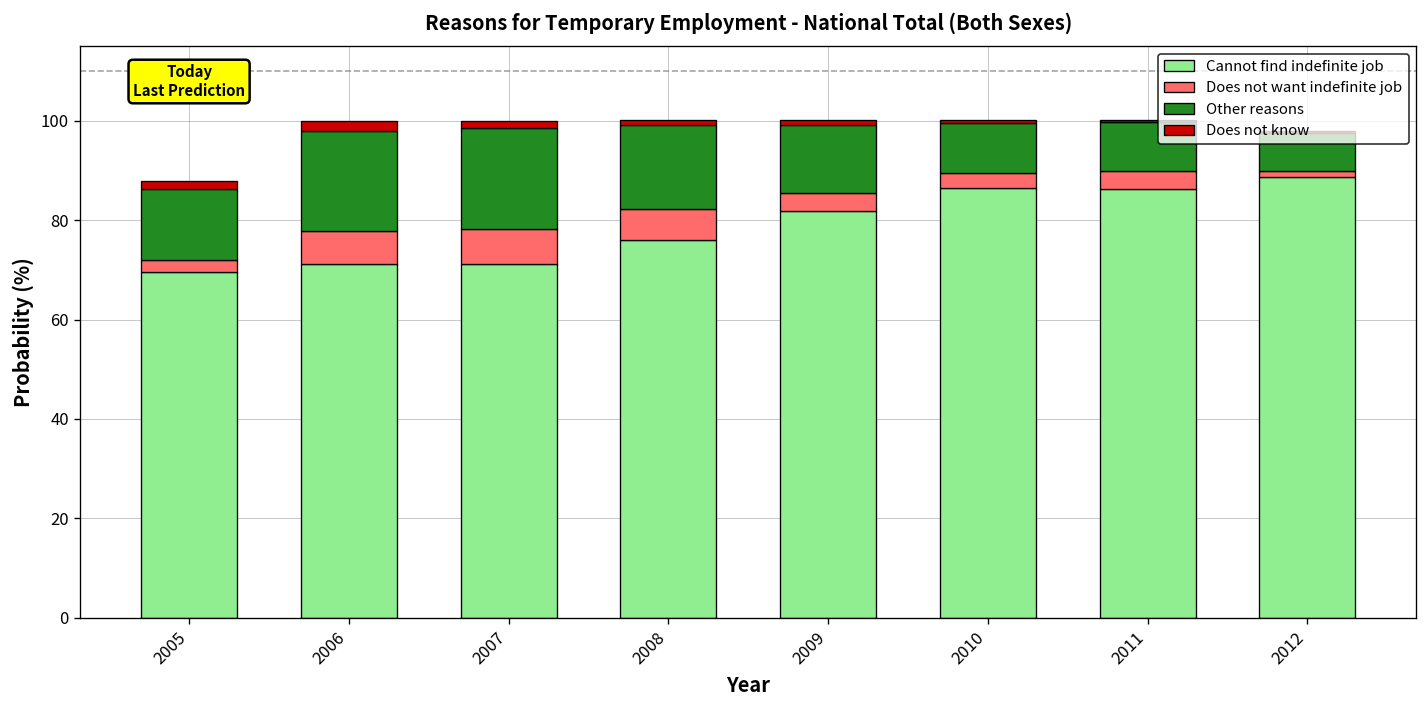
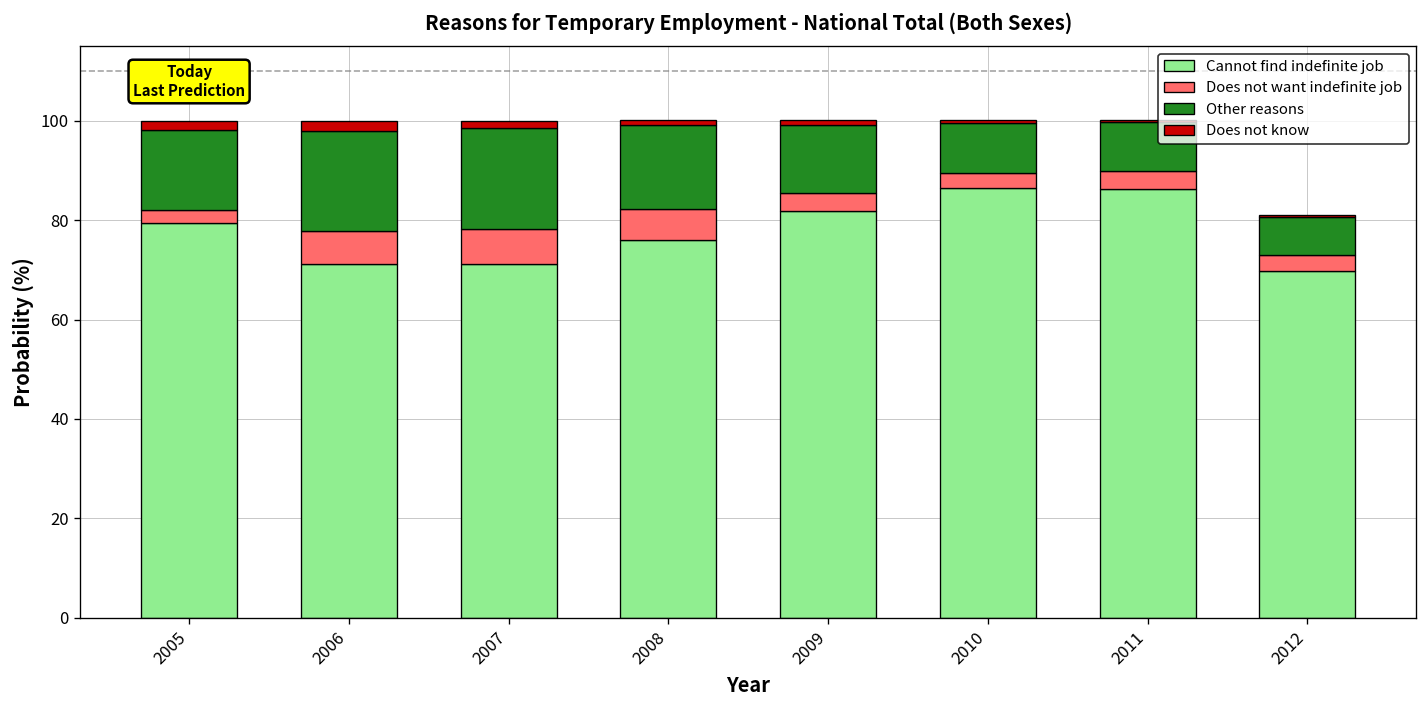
  {
    "Cannot find indefinite job": {
-     "2005": 70,
+     "2005": 80,
      "2006": 71,
      "2007": 71,
      "2008": 76,
      "2009": 82,
      "2010": 86,
      "2011": 86,
-     "2012": 89
+     "2012": 70
    },
    "Does not want indefinite job": {
      "2005": 3,
      "2006": 7,
      "2007": 7,
      "2008": 6,
      "2009": 4,
      "2010": 3,
      "2011": 4,
-     "2012": 1
+     "2012": 3
    },
    "Other reasons": {
-     "2005": 14,
+     "2005": 16,
      "2006": 20,
      "2007": 20,
      "2008": 17,
      "2009": 14,
      "2010": 10,
      "2011": 10
    },
    "Does not know": {
      "2005": 2,
      "2006": 2,
      "2007": 2,
      "2008": 1,
      "2009": 1
    }
  }
